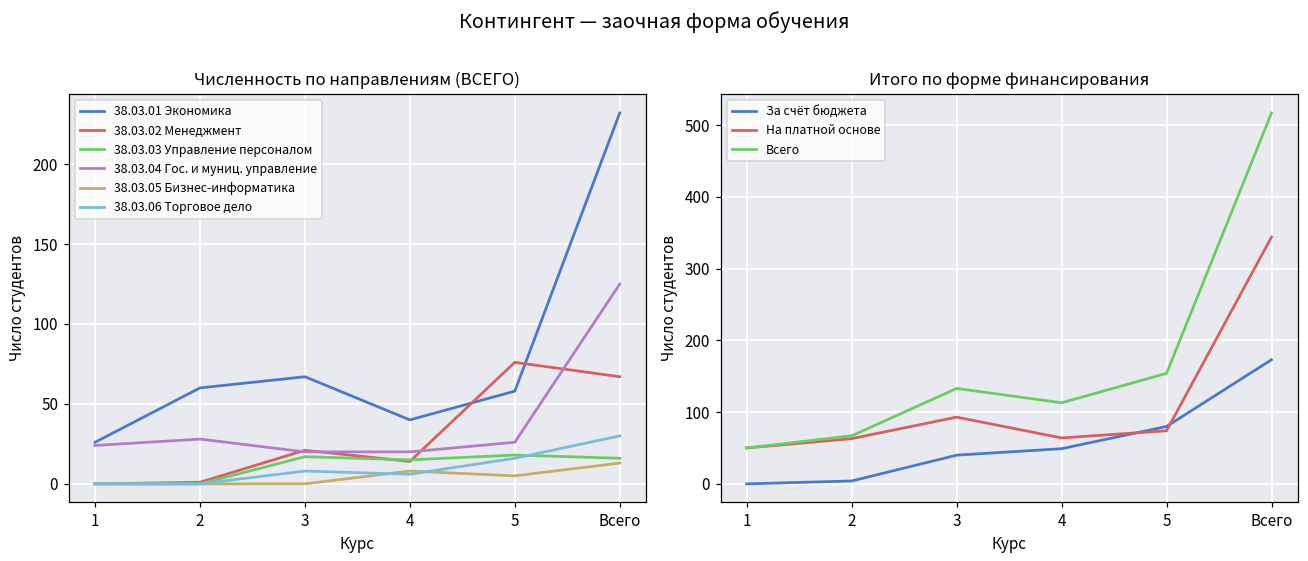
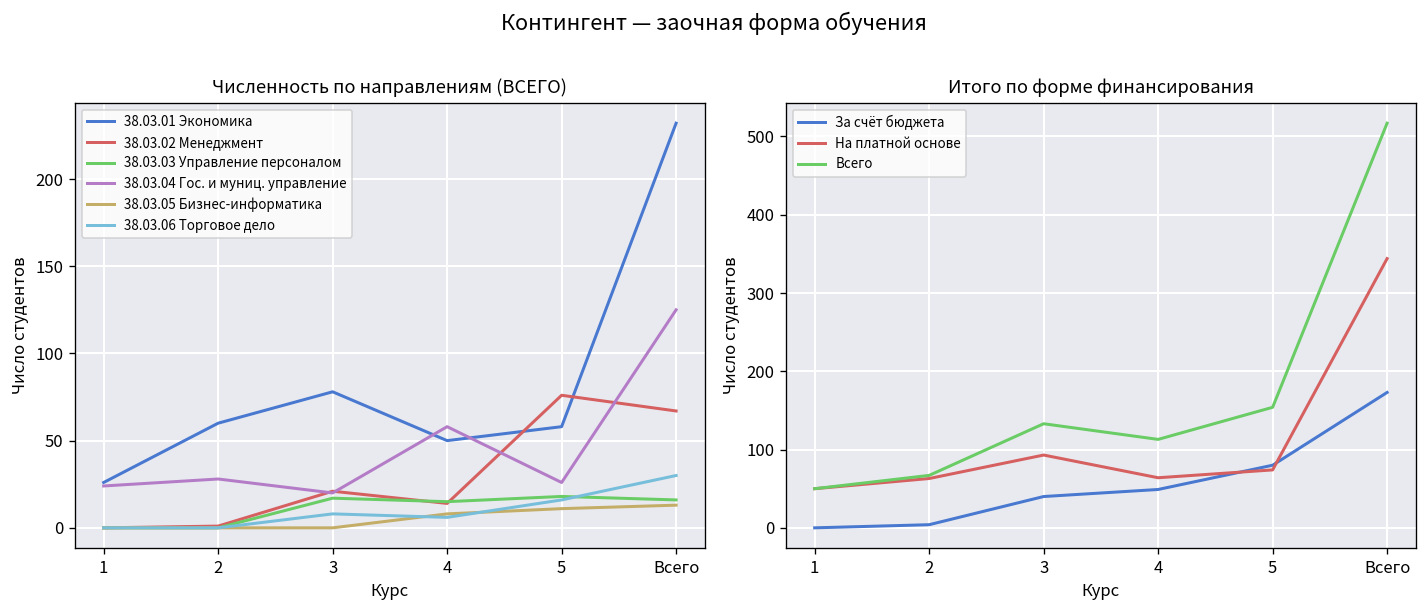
  {
    "Численность по направлениям (ВСЕГО)": {
      "38.03.01 Экономика": {
        "1": 26,
        "2": 60,
-       "3": 67,
-       "4": 40,
+       "3": 78,
+       "4": 50,
        "5": 58,
        "Всего": 232
      },
      "38.03.02 Менеджмент": {
        "5": 76,
        "Всего": 67
      },
      "38.03.03 Управление персоналом": {
        "3": 17,
        "5": 18,
        "Всего": 16
      },
      "38.03.04 Гос. и муниц. управление": {
        "1": 24,
        "2": 28,
-       "4": 20,
+       "4": 58,
        "5": 26,
        "Всего": 125
      },
      "38.03.05 Бизнес-информатика": {
        "3": 0,
        "4": 8,
-       "5": 5,
+       "5": 11,
        "Всего": 13
      },
      "38.03.06 Торговое дело": {
        "3": 8,
        "4": 6,
        "5": 16,
        "Всего": 30
      }
    },
    "Итого по форме финансирования": {
      "За счёт бюджета": {
        "1": 0,
        "2": 0,
        "3": 40,
        "4": 50,
        "5": 80,
        "Всего": 170
      },
      "На платной основе": {
        "2": 60,
        "3": 90,
        "4": 60,
        "5": 70,
        "Всего": 340
      },
      "Всего": {
        "2": 70,
        "3": 130,
        "4": 110,
        "5": 150,
        "Всего": 520
      }
    }
  }
